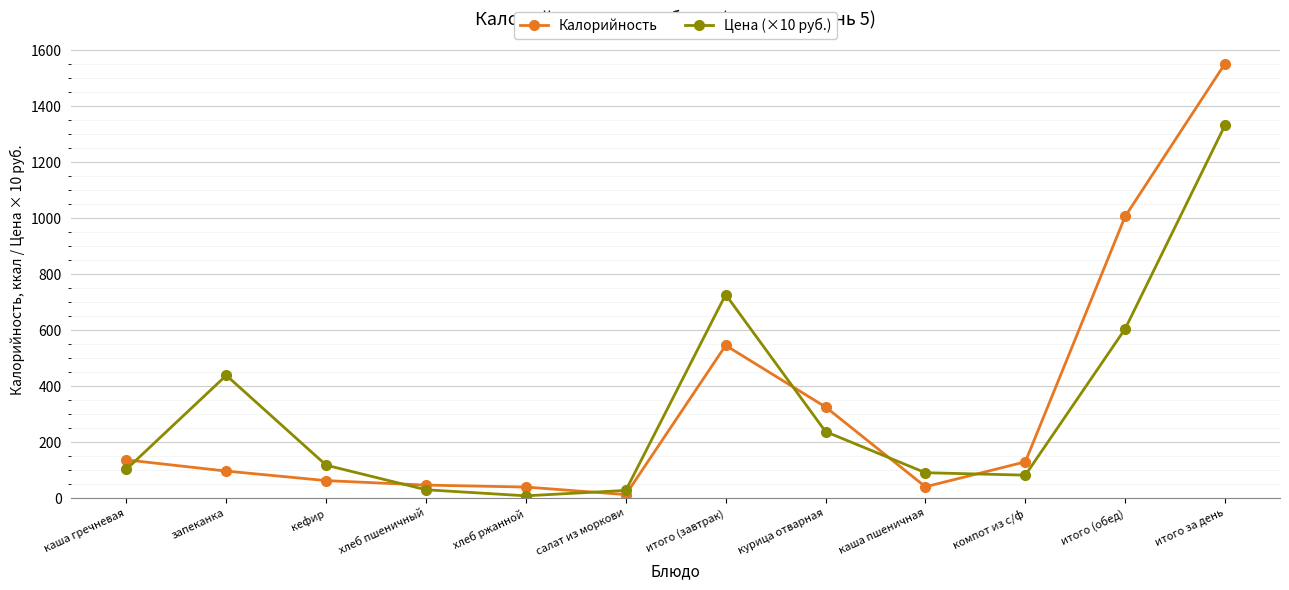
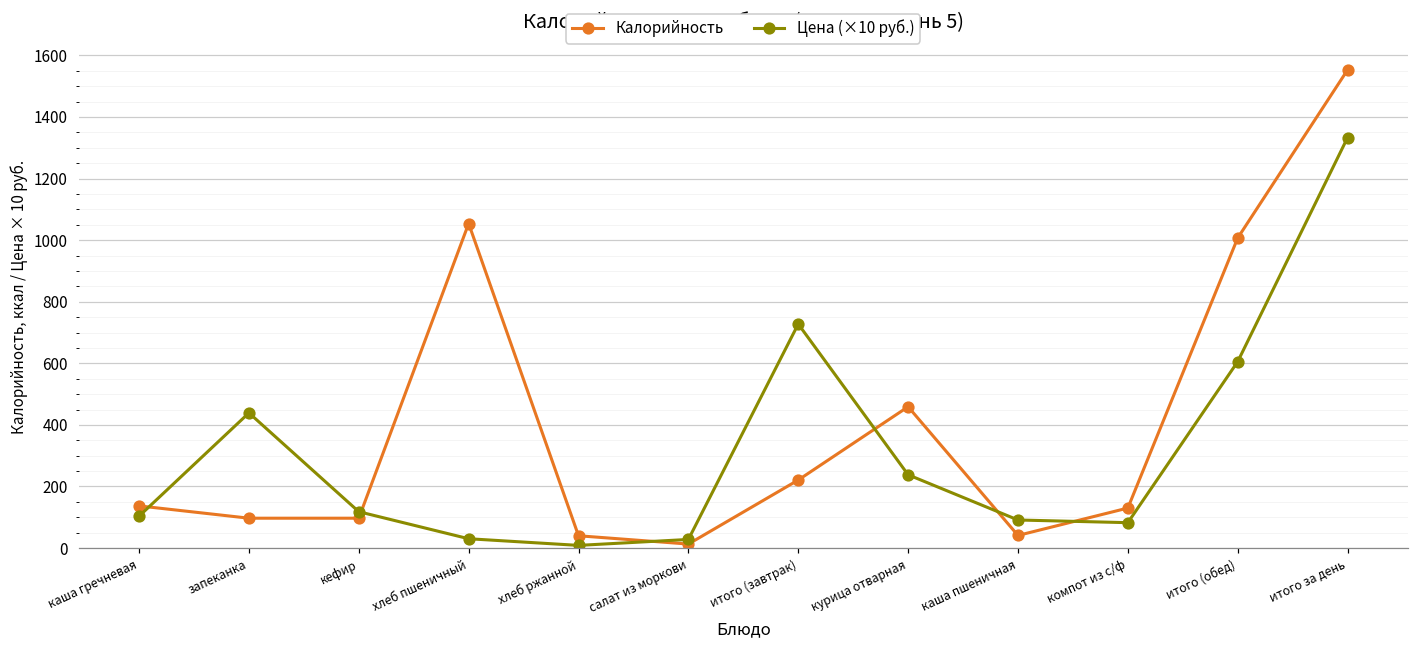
  {
    "Калорийность": {
      "каша гречневая": 140,
      "запеканка": 100,
-     "кефир": 60,
-     "хлеб пшеничный": 50,
+     "кефир": 100,
+     "хлеб пшеничный": 1050,
      "хлеб ржанной": 40,
      "салат из моркови": 10,
-     "итого (завтрак)": 550,
-     "курица отварная": 330,
+     "итого (завтрак)": 220,
+     "курица отварная": 460,
      "каша пшеничная": 40,
      "компот из с/ф": 130,
      "итого (обед)": 1010,
      "итого за день": 1550
    },
    "Цена (×10 руб.)": {
      "каша гречневая": 100,
      "запеканка": 440,
      "кефир": 120,
      "хлеб пшеничный": 30,
      "хлеб ржанной": 10,
      "салат из моркови": 30,
      "итого (завтрак)": 730,
      "курица отварная": 240,
      "каша пшеничная": 90,
      "компот из с/ф": 80,
      "итого (обед)": 610,
      "итого за день": 1330
    }
  }
